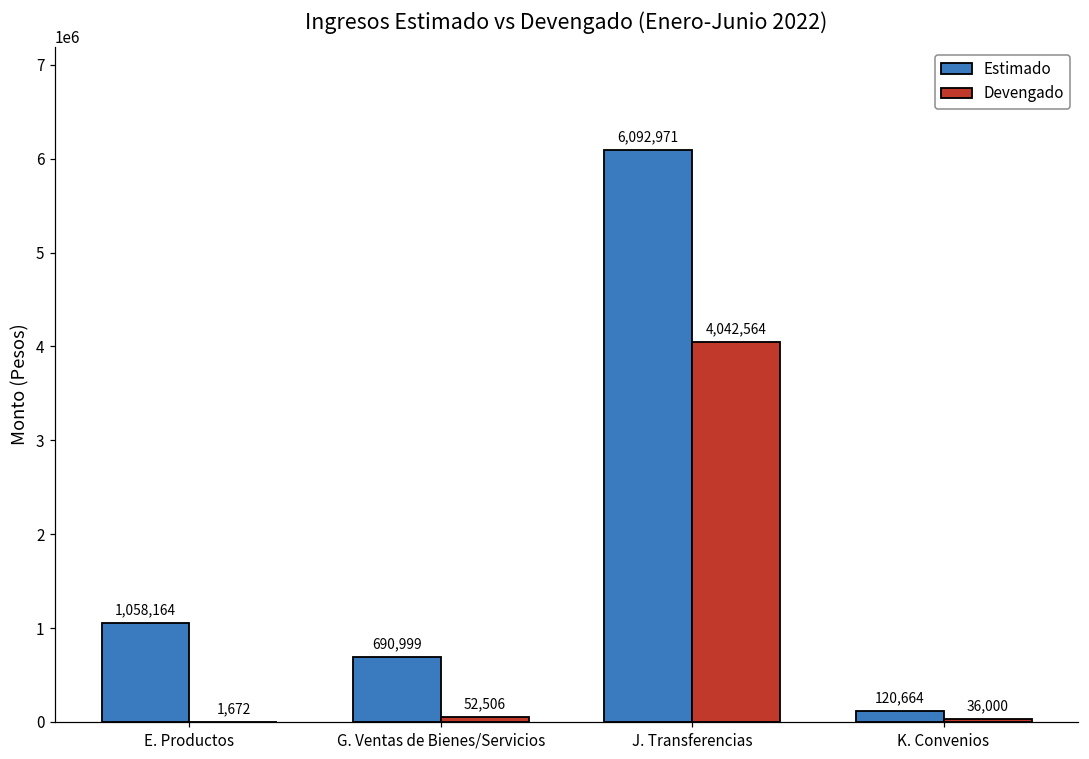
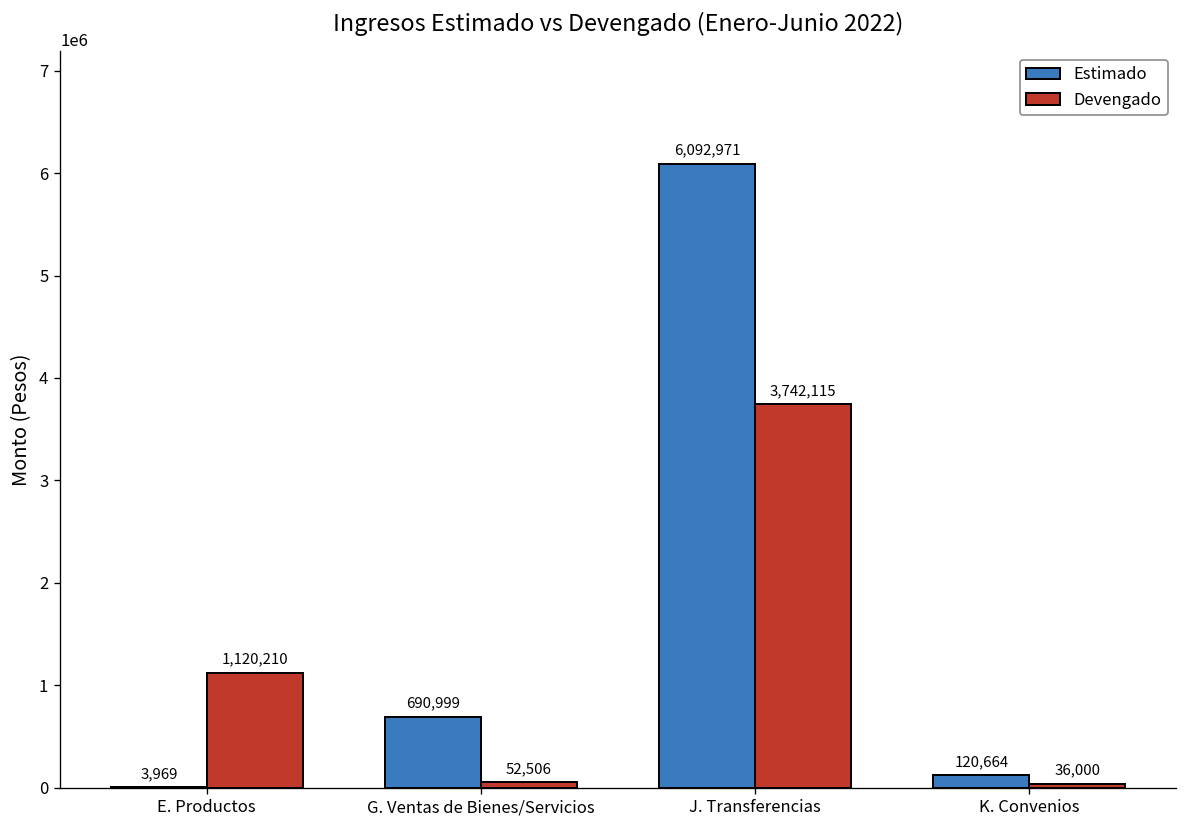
  {
    "Estimado": {
-     "E. Productos": "1,058,164",
+     "E. Productos": "3,969",
      "G. Ventas de Bienes/Servicios": "690,999",
      "J. Transferencias": "6,092,971",
      "K. Convenios": "120,664"
    },
    "Devengado": {
-     "E. Productos": "1,672",
+     "E. Productos": "1,120,210",
      "G. Ventas de Bienes/Servicios": "52,506",
-     "J. Transferencias": "4,042,564",
+     "J. Transferencias": "3,742,115",
      "K. Convenios": "36,000"
    }
  }
